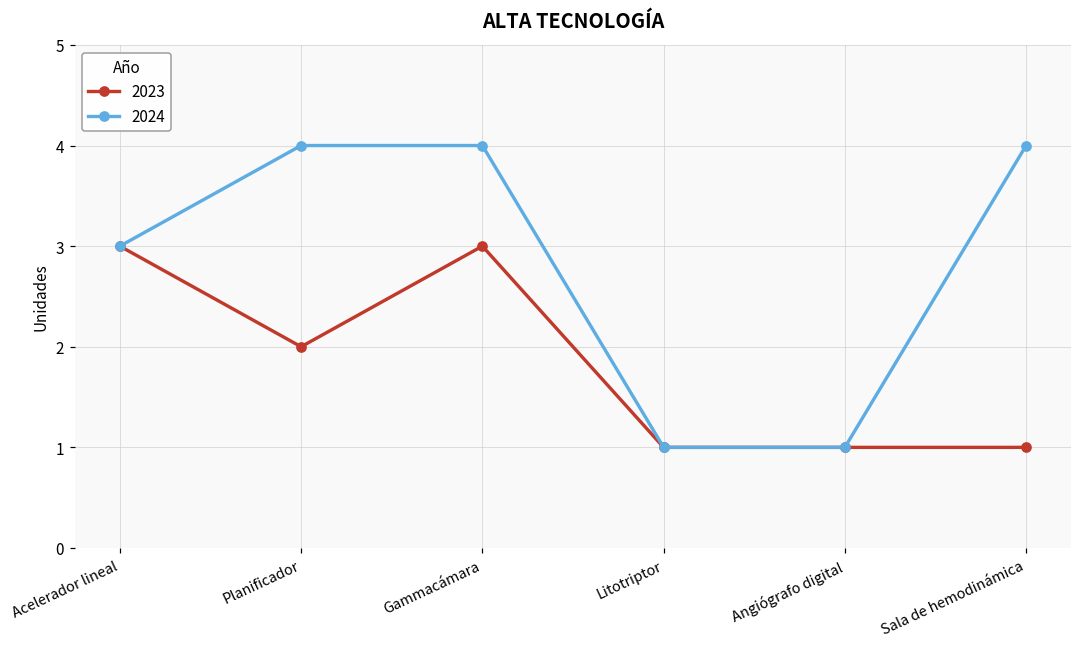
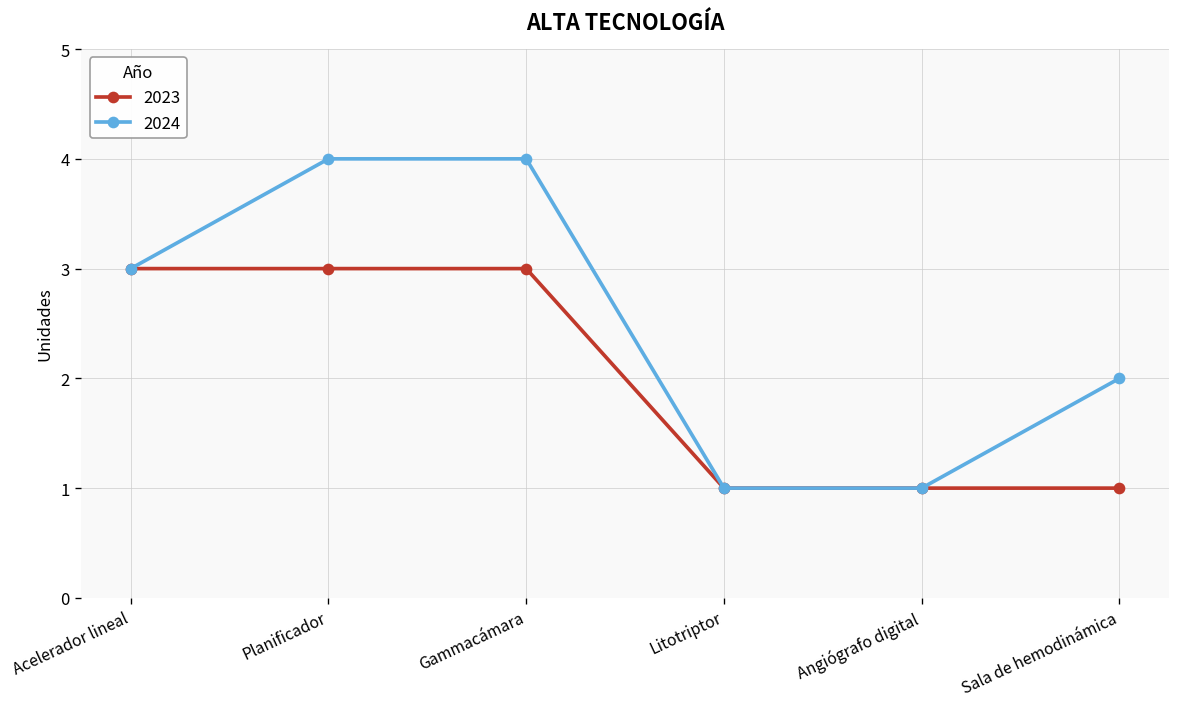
  {
    "2023": {
-     "Planificador": 2,
+     "Planificador": 3,
      "Gammacámara": 3,
      "Sala de hemodinámica": 1
    },
    "2024": {
      "Planificador": 4,
      "Gammacámara": 4,
-     "Sala de hemodinámica": 4
+     "Sala de hemodinámica": 2
    }
  }
